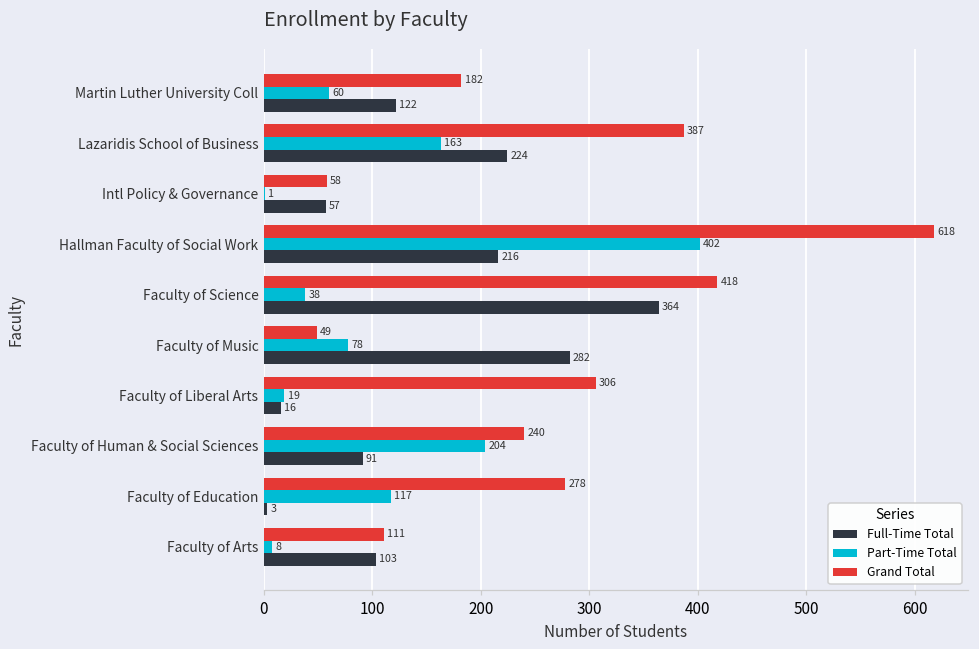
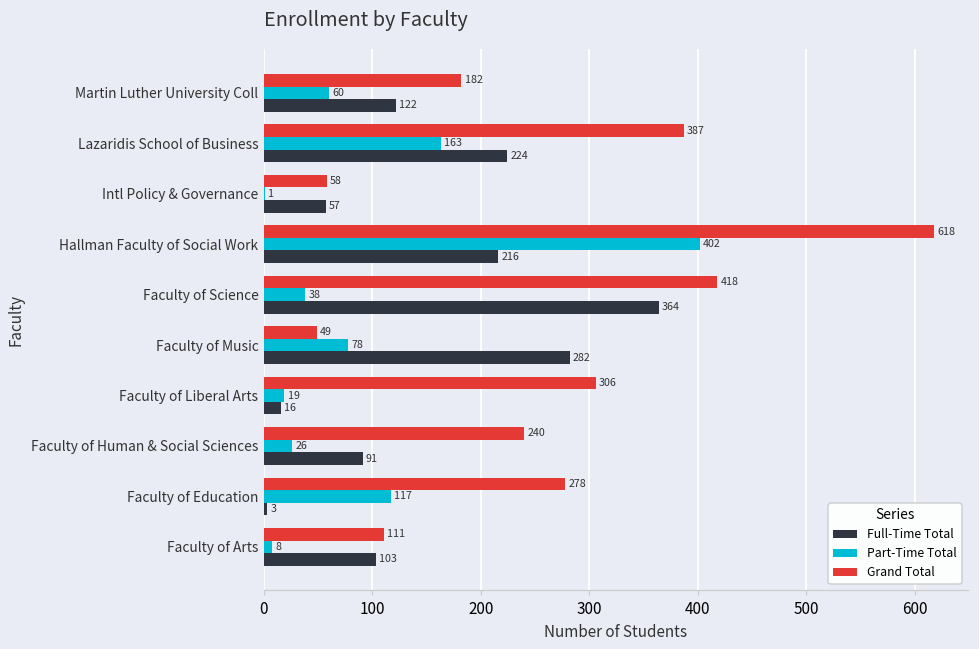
  {
    "Full-Time Total": {
      "Martin Luther University Coll": 122,
      "Lazaridis School of Business": 224,
      "Intl Policy & Governance": 57,
      "Hallman Faculty of Social Work": 216,
      "Faculty of Science": 364,
      "Faculty of Music": 282,
      "Faculty of Liberal Arts": 16,
      "Faculty of Human & Social Sciences": 91,
      "Faculty of Education": 3,
      "Faculty of Arts": 103
    },
    "Part-Time Total": {
      "Martin Luther University Coll": 60,
      "Lazaridis School of Business": 163,
      "Intl Policy & Governance": 1,
      "Hallman Faculty of Social Work": 402,
      "Faculty of Science": 38,
      "Faculty of Music": 78,
      "Faculty of Liberal Arts": 19,
-     "Faculty of Human & Social Sciences": 204,
+     "Faculty of Human & Social Sciences": 26,
      "Faculty of Education": 117,
      "Faculty of Arts": 8
    },
    "Grand Total": {
      "Martin Luther University Coll": 182,
      "Lazaridis School of Business": 387,
      "Intl Policy & Governance": 58,
      "Hallman Faculty of Social Work": 618,
      "Faculty of Science": 418,
      "Faculty of Music": 49,
      "Faculty of Liberal Arts": 306,
      "Faculty of Human & Social Sciences": 240,
      "Faculty of Education": 278,
      "Faculty of Arts": 111
    }
  }
